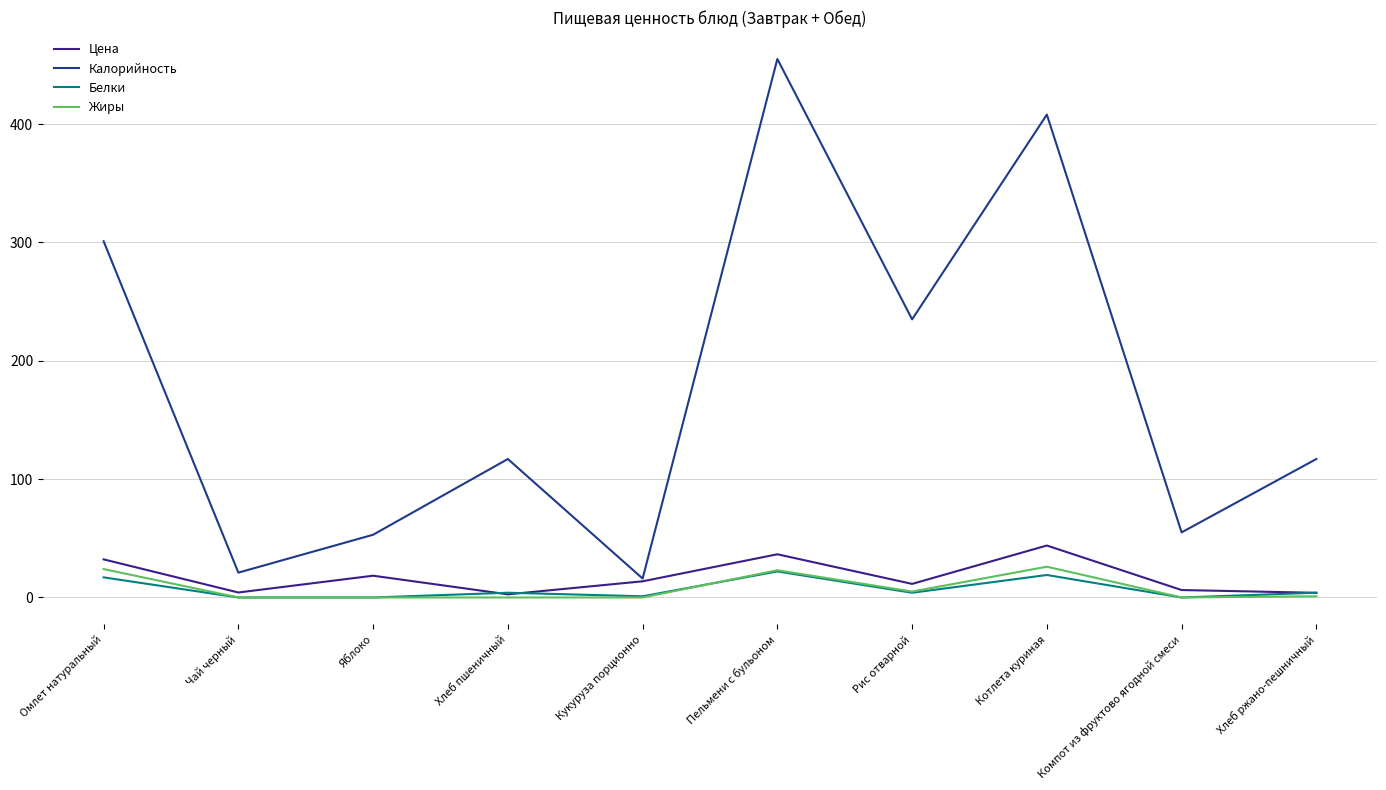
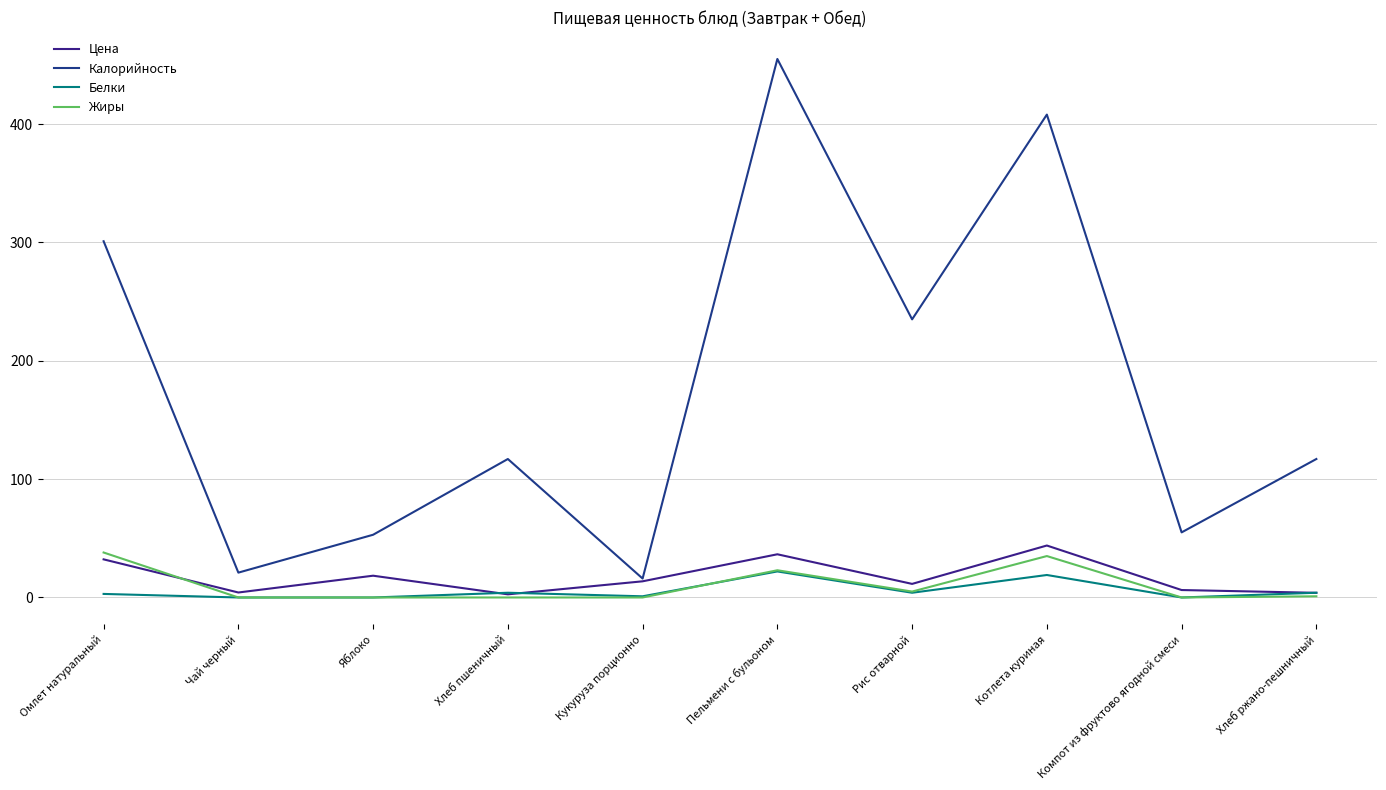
  {
    "Белки": {
-     "Омлет натуральный": 17,
+     "Омлет натуральный": 3,
      "Котлета куриная": 19
    },
    "Жиры": {
-     "Омлет натуральный": 24,
+     "Омлет натуральный": 38,
      "Хлеб пшеничный": 0,
-     "Котлета куриная": 26,
+     "Котлета куриная": 35,
      "Хлеб ржано-пешничный": 1
    }
  }
